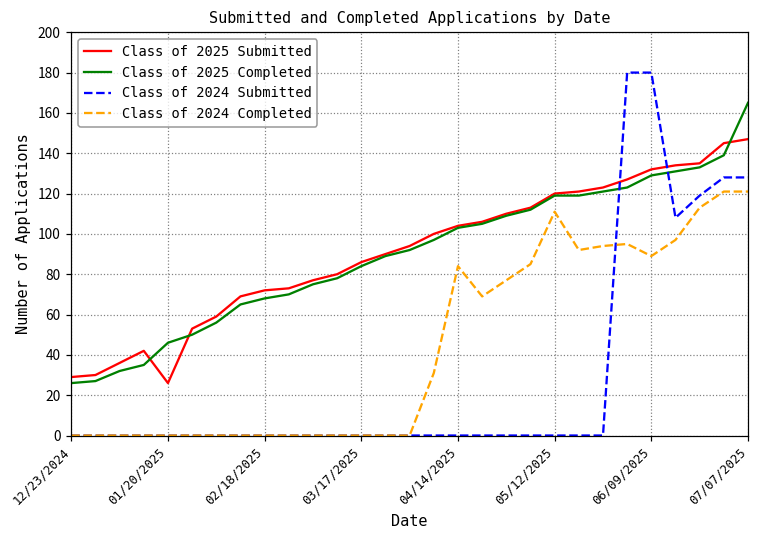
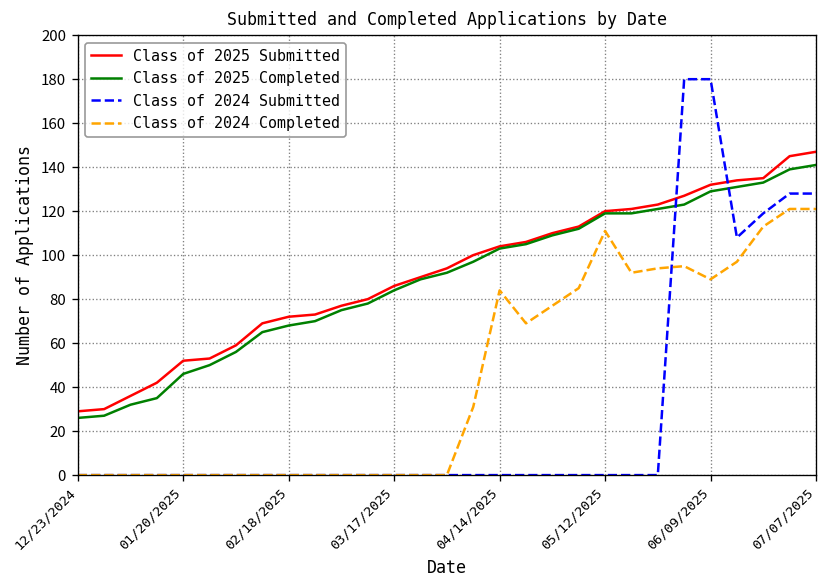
  {
    "Class of 2025 Submitted": {
      "12/23/2024": 29,
-     "01/20/2025": 26,
+     "01/20/2025": 52,
      "02/18/2025": 72,
      "03/17/2025": 86,
      "06/09/2025": 132,
      "07/07/2025": 147
    },
    "Class of 2025 Completed": {
      "12/23/2024": 26,
      "01/20/2025": 46,
      "02/18/2025": 68,
      "03/17/2025": 84,
      "06/09/2025": 129,
-     "07/07/2025": 165
+     "07/07/2025": 141
    },
    "Class of 2024 Submitted": {
      "04/14/2025": 0,
      "05/12/2025": 0,
      "06/09/2025": 180,
      "07/07/2025": 128
    },
    "Class of 2024 Completed": {
      "04/14/2025": 84,
      "05/12/2025": 111,
      "06/09/2025": 89,
      "07/07/2025": 121
    }
  }
